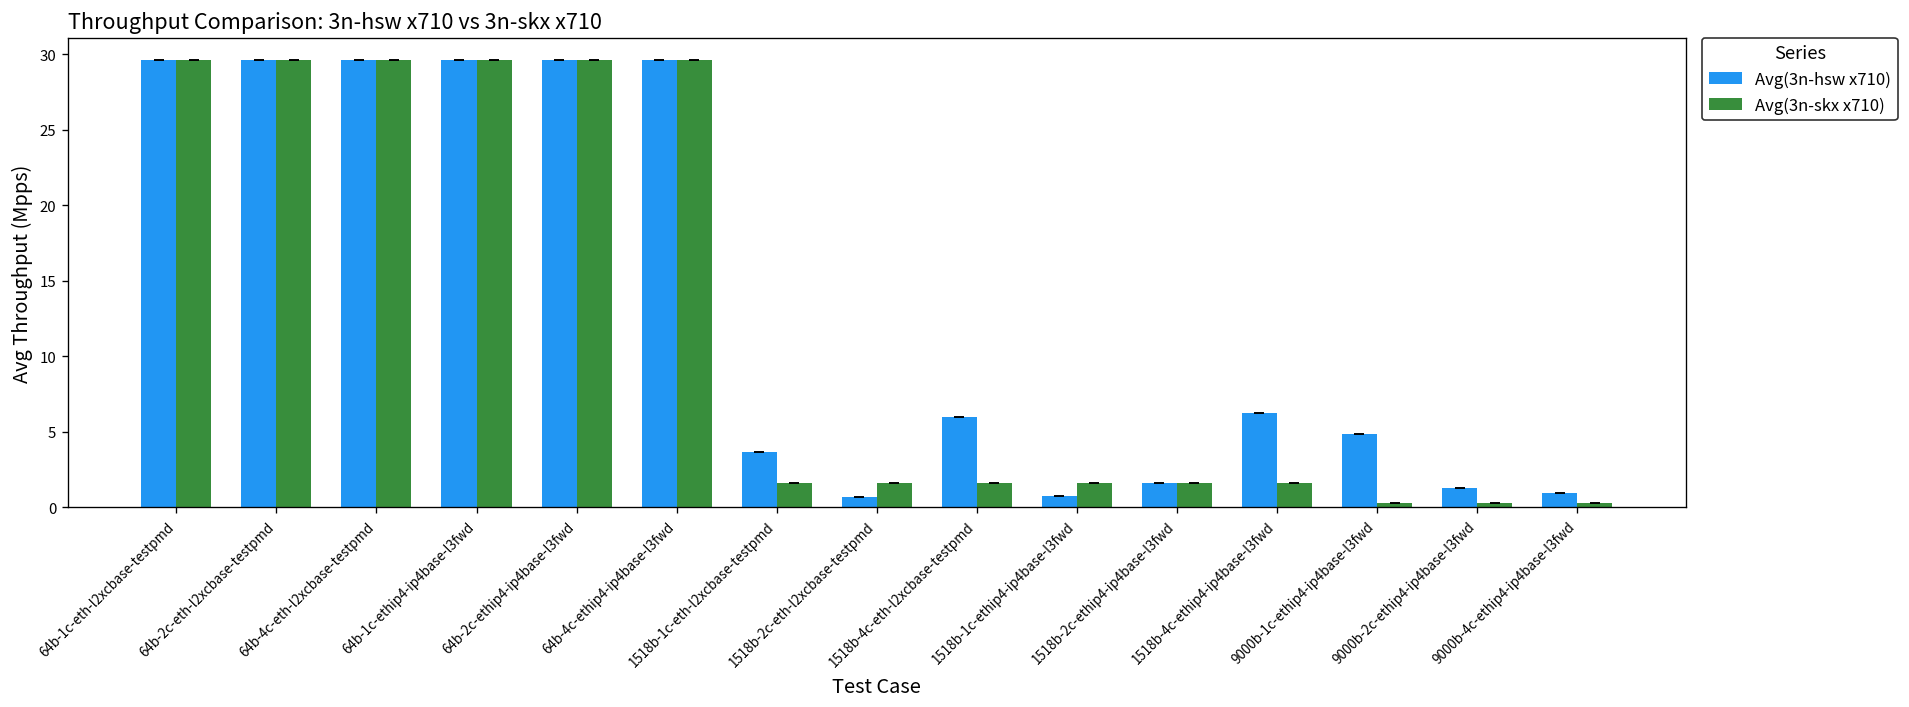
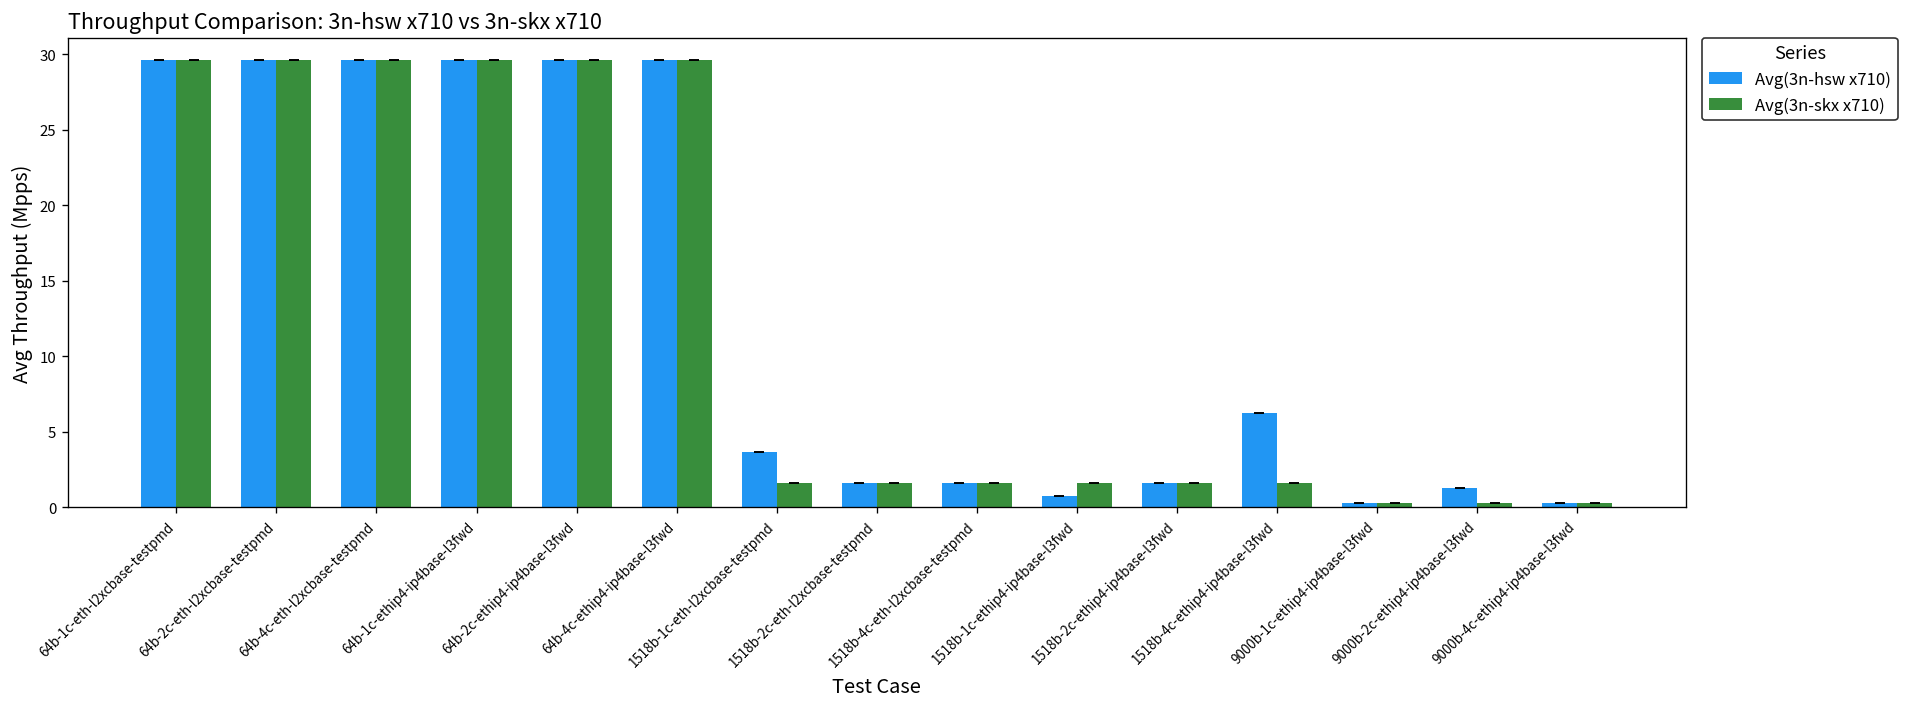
  {
    "Avg(3n-hsw x710)": {
      "64b-1c-eth-l2xcbase-testpmd": 29.6,
      "64b-2c-eth-l2xcbase-testpmd": 29.6,
      "64b-4c-eth-l2xcbase-testpmd": 29.6,
      "64b-1c-ethip4-ip4base-l3fwd": 29.6,
      "64b-2c-ethip4-ip4base-l3fwd": 29.6,
      "64b-4c-ethip4-ip4base-l3fwd": 29.6,
      "1518b-1c-eth-l2xcbase-testpmd": 3.7,
-     "1518b-2c-eth-l2xcbase-testpmd": 0.7,
-     "1518b-4c-eth-l2xcbase-testpmd": 6.0,
+     "1518b-2c-eth-l2xcbase-testpmd": 1.6,
+     "1518b-4c-eth-l2xcbase-testpmd": 1.6,
      "1518b-1c-ethip4-ip4base-l3fwd": 0.8,
      "1518b-2c-ethip4-ip4base-l3fwd": 1.6,
      "1518b-4c-ethip4-ip4base-l3fwd": 6.2,
-     "9000b-1c-ethip4-ip4base-l3fwd": 4.9,
+     "9000b-1c-ethip4-ip4base-l3fwd": 0.3,
      "9000b-2c-ethip4-ip4base-l3fwd": 1.3,
-     "9000b-4c-ethip4-ip4base-l3fwd": 1.0
+     "9000b-4c-ethip4-ip4base-l3fwd": 0.3
    },
    "Avg(3n-skx x710)": {
      "64b-1c-eth-l2xcbase-testpmd": 29.6,
      "64b-2c-eth-l2xcbase-testpmd": 29.6,
      "64b-4c-eth-l2xcbase-testpmd": 29.6,
      "64b-1c-ethip4-ip4base-l3fwd": 29.6,
      "64b-2c-ethip4-ip4base-l3fwd": 29.6,
      "64b-4c-ethip4-ip4base-l3fwd": 29.6,
      "1518b-1c-eth-l2xcbase-testpmd": 1.6,
      "1518b-2c-eth-l2xcbase-testpmd": 1.6,
      "1518b-4c-eth-l2xcbase-testpmd": 1.6,
      "1518b-1c-ethip4-ip4base-l3fwd": 1.6,
      "1518b-2c-ethip4-ip4base-l3fwd": 1.6,
      "1518b-4c-ethip4-ip4base-l3fwd": 1.6,
      "9000b-1c-ethip4-ip4base-l3fwd": 0.3,
      "9000b-2c-ethip4-ip4base-l3fwd": 0.3,
      "9000b-4c-ethip4-ip4base-l3fwd": 0.3
    }
  }
